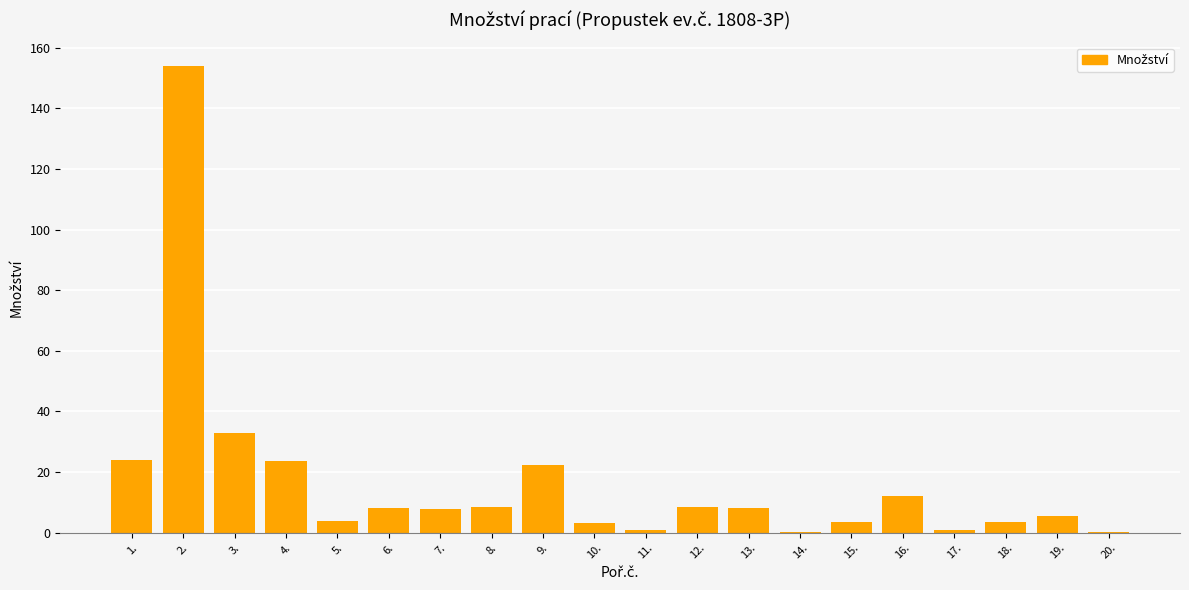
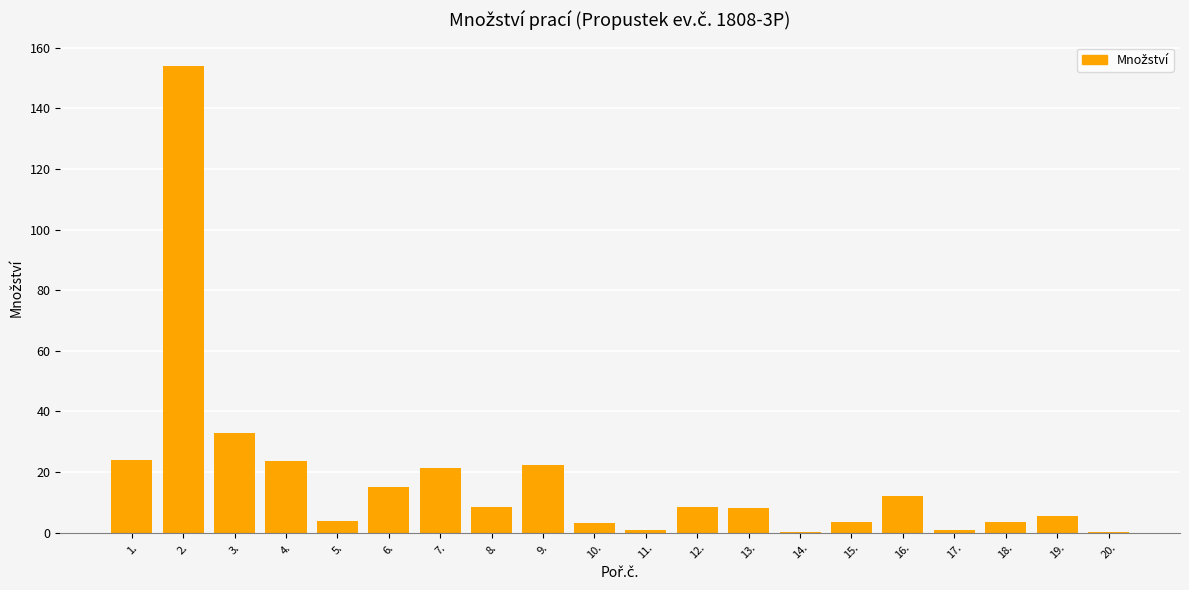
  {
    "1.": 24,
    "2.": 154,
    "3.": 33,
    "4.": 24,
    "5.": 4,
-   "6.": 8,
-   "7.": 8,
+   "6.": 15,
+   "7.": 22,
    "8.": 9,
    "9.": 22,
    "10.": 3,
    "11.": 1,
    "12.": 8,
    "13.": 8,
    "15.": 4,
    "16.": 12,
    "17.": 1,
    "18.": 4,
    "19.": 5
  }
